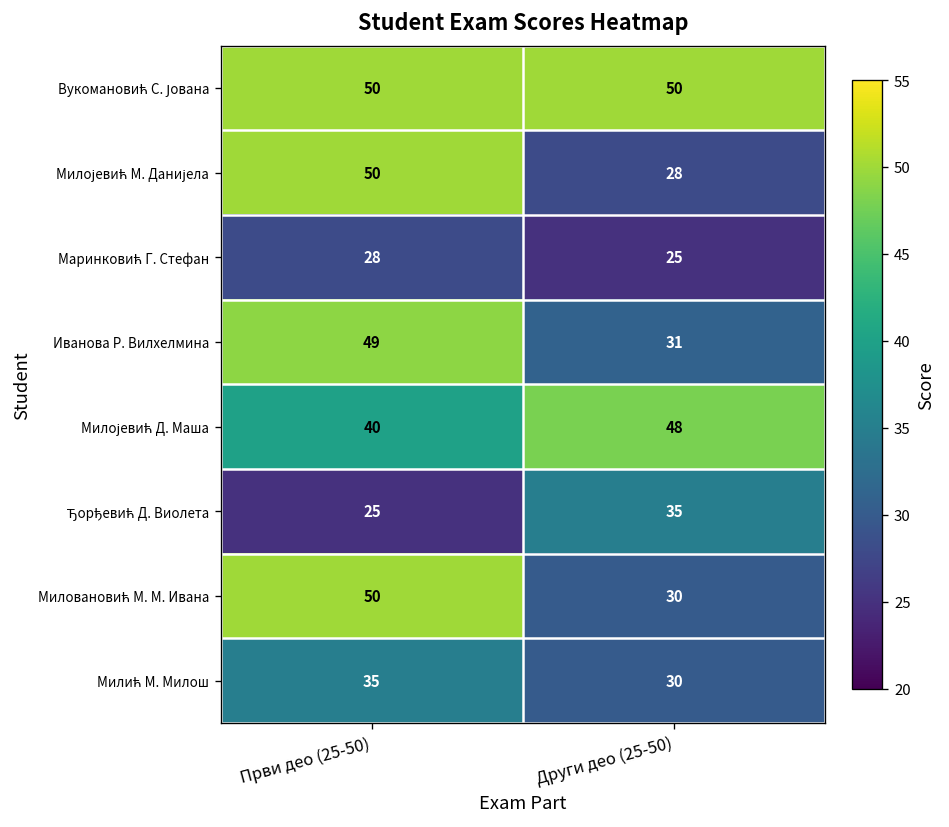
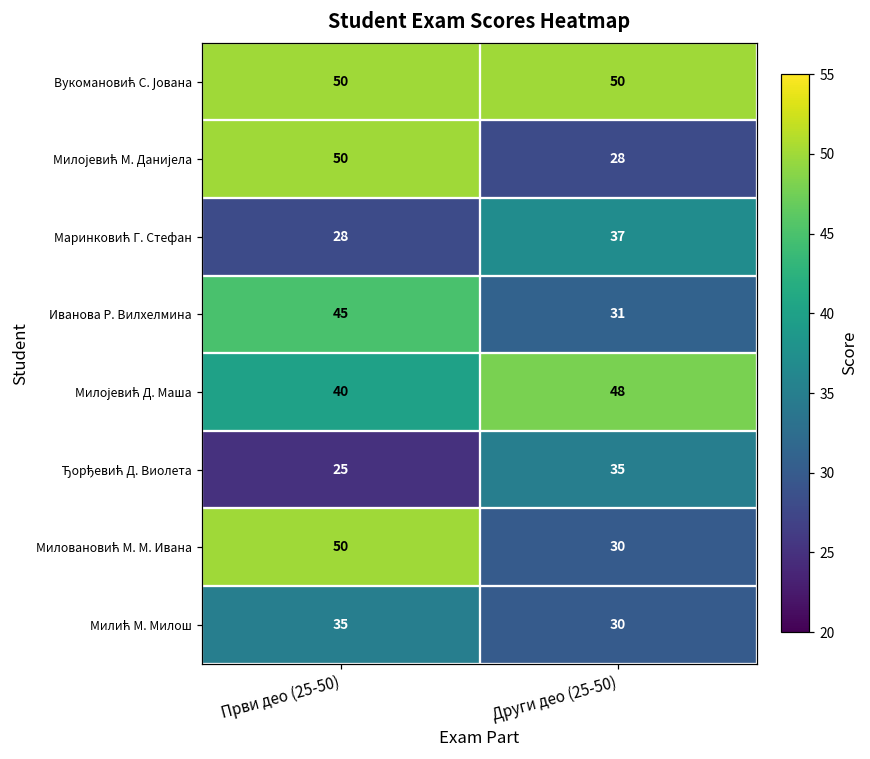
  {
    "Вукомановић С. Јована": {
      "Први део (25-50)": 50,
      "Други део (25-50)": 50
    },
    "Милојевић М. Данијела": {
      "Први део (25-50)": 50,
      "Други део (25-50)": 28
    },
    "Маринковић Г. Стефан": {
      "Први део (25-50)": 28,
-     "Други део (25-50)": 25
+     "Други део (25-50)": 37
    },
    "Иванова Р. Вилхелмина": {
-     "Први део (25-50)": 49,
+     "Први део (25-50)": 45,
      "Други део (25-50)": 31
    },
    "Милојевић Д. Маша": {
      "Први део (25-50)": 40,
      "Други део (25-50)": 48
    },
    "Ђорђевић Д. Виолета": {
      "Први део (25-50)": 25,
      "Други део (25-50)": 35
    },
    "Миловановић М. М. Ивана": {
      "Први део (25-50)": 50,
      "Други део (25-50)": 30
    },
    "Милић М. Милош": {
      "Први део (25-50)": 35,
      "Други део (25-50)": 30
    }
  }
